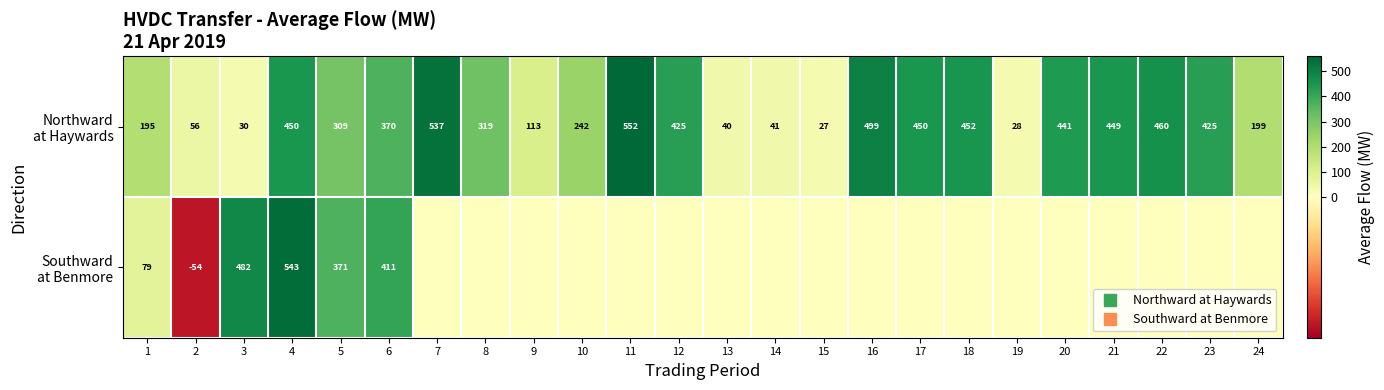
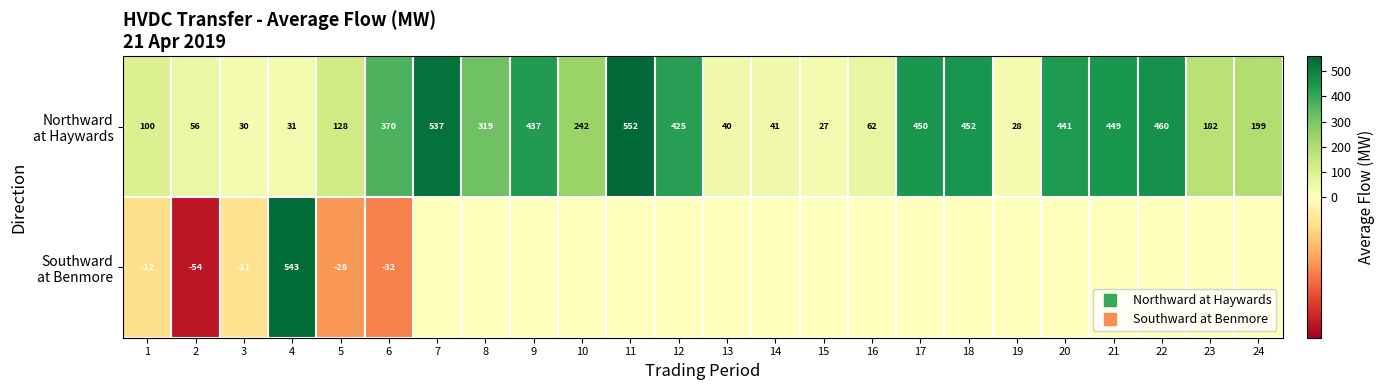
  {
    "Northward at Haywards": {
-     "1": 195,
+     "1": 100,
      "2": 56,
      "3": 30,
-     "4": 450,
-     "5": 309,
+     "4": 31,
+     "5": 128,
      "6": 370,
      "7": 537,
      "8": 319,
-     "9": 113,
+     "9": 437,
      "10": 242,
      "11": 552,
      "12": 425,
      "13": 40,
      "14": 41,
      "15": 27,
-     "16": 499,
+     "16": 62,
      "17": 450,
      "18": 452,
      "19": 28,
      "20": 441,
      "21": 449,
      "22": 460,
-     "23": 425,
+     "23": 182,
      "24": 199
    },
    "Southward at Benmore": {
-     "1": 79,
+     "1": -12,
      "2": -54,
-     "3": 482,
+     "3": -11,
      "4": 543,
-     "5": 371,
-     "6": 411
+     "5": -28,
+     "6": -32
    }
  }
